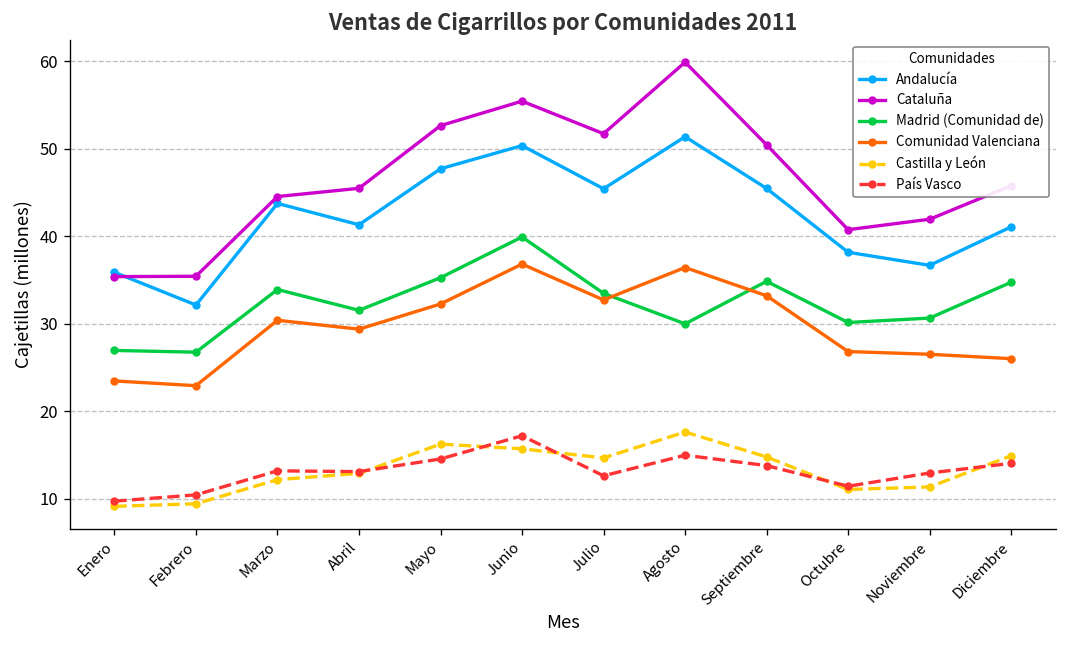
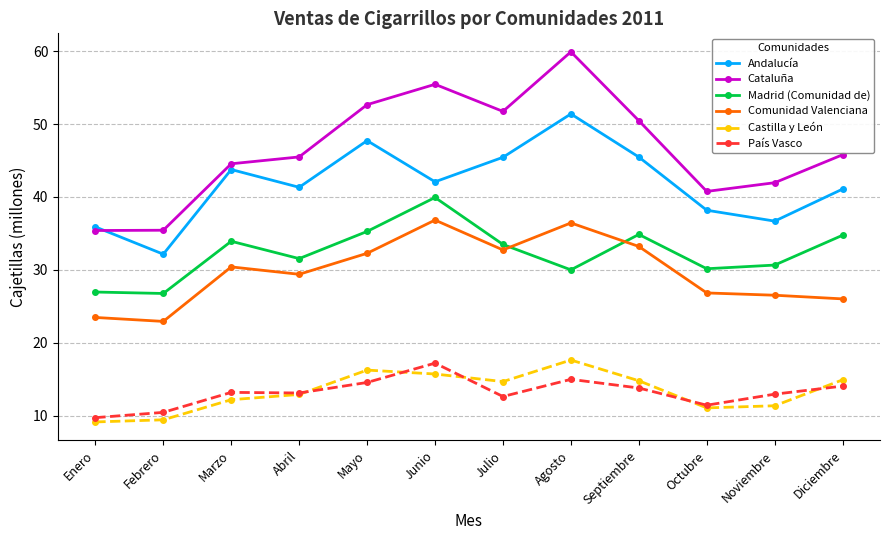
  {
    "Andalucía": {
      "Enero": 36,
      "Febrero": 32,
      "Marzo": 44,
      "Abril": 41,
      "Mayo": 48,
-     "Junio": 50,
+     "Junio": 42,
      "Julio": 45,
      "Agosto": 51,
      "Septiembre": 45,
      "Octubre": 38,
      "Noviembre": 37,
      "Diciembre": 41
    },
    "Cataluña": {
      "Enero": 35,
      "Febrero": 35,
      "Marzo": 45,
      "Abril": 45,
      "Mayo": 53,
      "Junio": 55,
      "Julio": 52,
      "Agosto": 60,
      "Septiembre": 50,
      "Octubre": 41,
      "Noviembre": 42,
      "Diciembre": 46
    },
    "Madrid (Comunidad de)": {
      "Enero": 27,
      "Febrero": 27,
      "Marzo": 34,
      "Abril": 32,
      "Mayo": 35,
      "Junio": 40,
      "Julio": 33,
      "Agosto": 30,
      "Septiembre": 35,
      "Octubre": 30,
      "Noviembre": 31,
      "Diciembre": 35
    },
    "Comunidad Valenciana": {
      "Enero": 23,
      "Febrero": 23,
      "Marzo": 30,
      "Abril": 29,
      "Mayo": 32,
      "Junio": 37,
      "Julio": 33,
      "Agosto": 36,
      "Septiembre": 33,
      "Octubre": 27,
      "Noviembre": 27,
      "Diciembre": 26
    },
    "Castilla y León": {
      "Enero": 9,
      "Febrero": 9,
      "Marzo": 12,
      "Mayo": 16,
      "Junio": 16,
      "Julio": 15,
      "Agosto": 18,
      "Septiembre": 15,
      "Octubre": 11,
      "Noviembre": 11,
      "Diciembre": 15
    },
    "País Vasco": {
      "Enero": 10,
      "Febrero": 10,
      "Marzo": 13,
      "Mayo": 15,
      "Junio": 17,
      "Julio": 13,
      "Agosto": 15,
      "Septiembre": 14,
      "Octubre": 11,
      "Noviembre": 13,
      "Diciembre": 14
    }
  }
